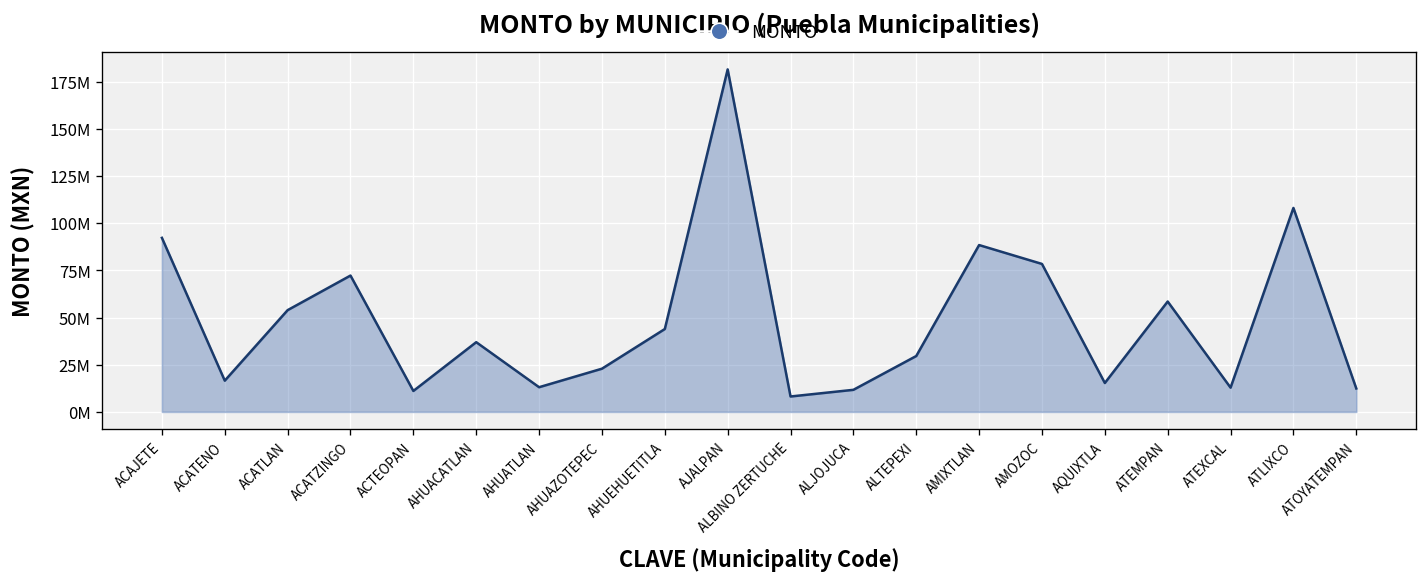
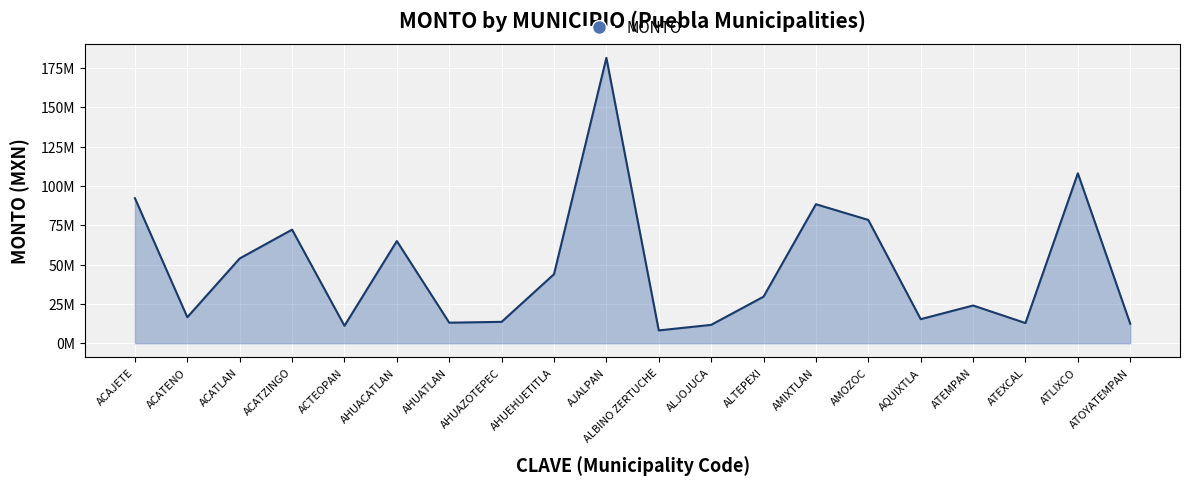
  {
    "ACAJETE": 92000000,
    "ACATENO": 17000000,
    "ACATLAN": 54000000,
    "ACATZINGO": 72000000,
    "ACTEOPAN": 11000000,
-   "AHUACATLAN": 37000000,
+   "AHUACATLAN": 65000000,
    "AHUATLAN": 13000000,
-   "AHUAZOTEPEC": 23000000,
+   "AHUAZOTEPEC": 14000000,
    "AHUEHUETITLA": 44000000,
    "AJALPAN": 182000000,
    "ALBINO ZERTUCHE": 8000000,
    "ALJOJUCA": 12000000,
    "ALTEPEXI": 30000000,
    "AMIXTLAN": 88000000,
    "AMOZOC": 78000000,
    "AQUIXTLA": 15000000,
-   "ATEMPAN": 59000000,
+   "ATEMPAN": 24000000,
    "ATEXCAL": 13000000,
    "ATLIXCO": 108000000,
    "ATOYATEMPAN": 12000000
  }
